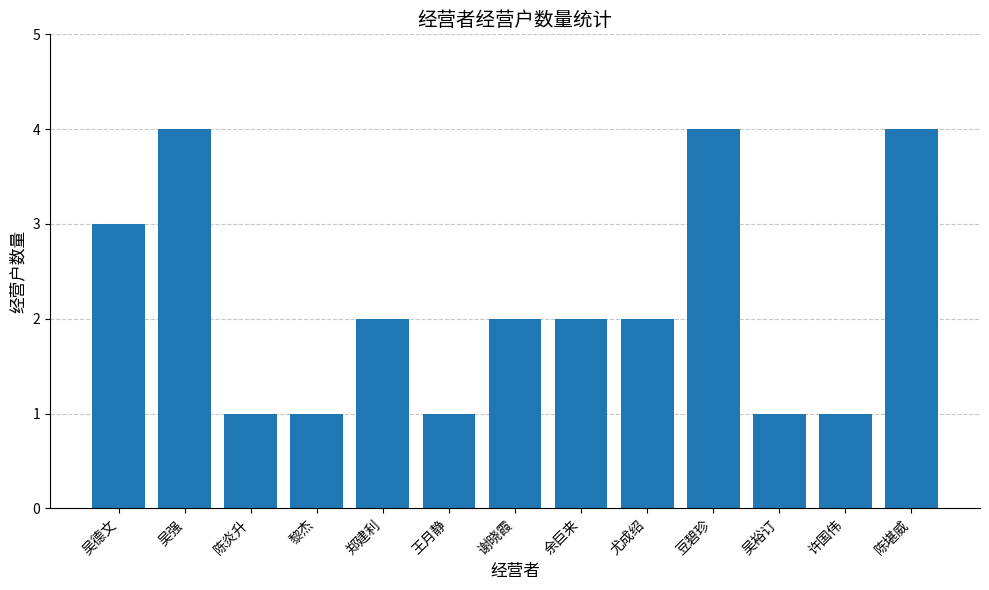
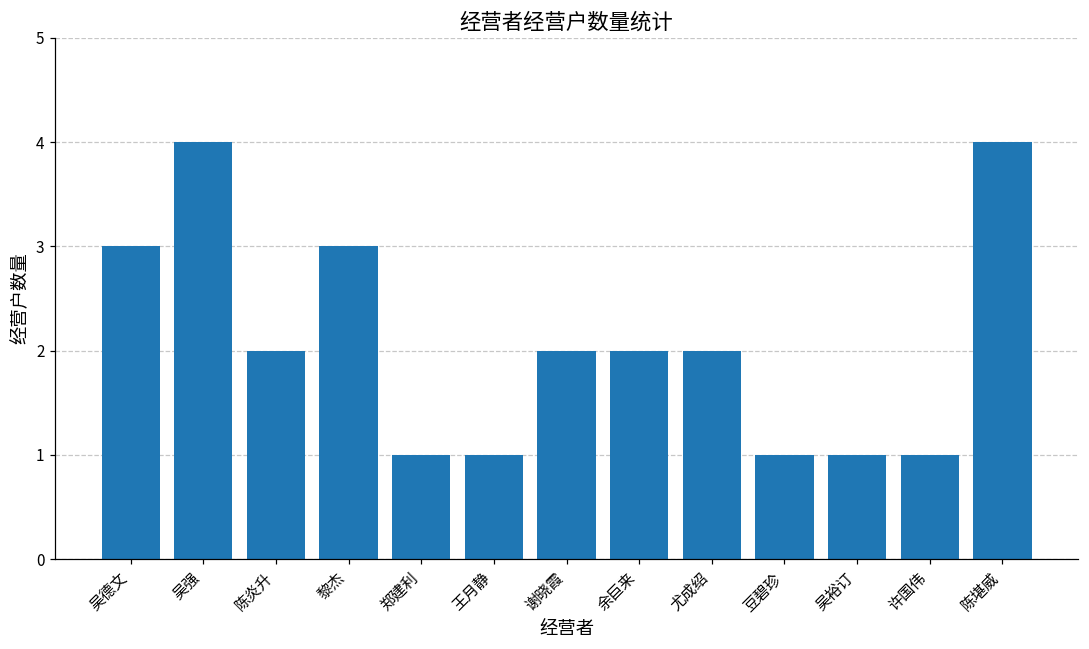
  {
    "吴德文": 3,
    "吴强": 4,
-   "陈炎升": 1,
-   "黎杰": 1,
-   "郑建利": 2,
+   "陈炎升": 2,
+   "黎杰": 3,
+   "郑建利": 1,
    "王月静": 1,
    "谢晓霞": 2,
    "余巨来": 2,
    "尤成绍": 2,
-   "豆碧珍": 4,
+   "豆碧珍": 1,
    "吴裕订": 1,
    "许国伟": 1,
    "陈堪威": 4
  }
